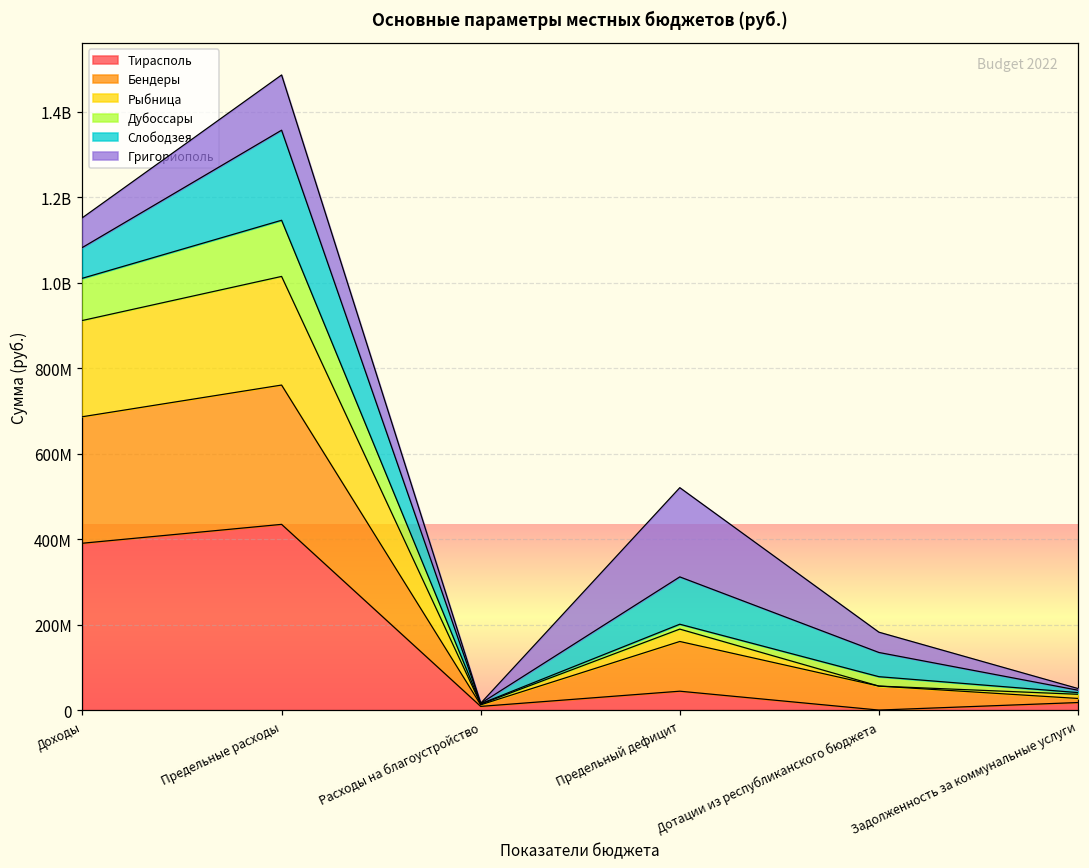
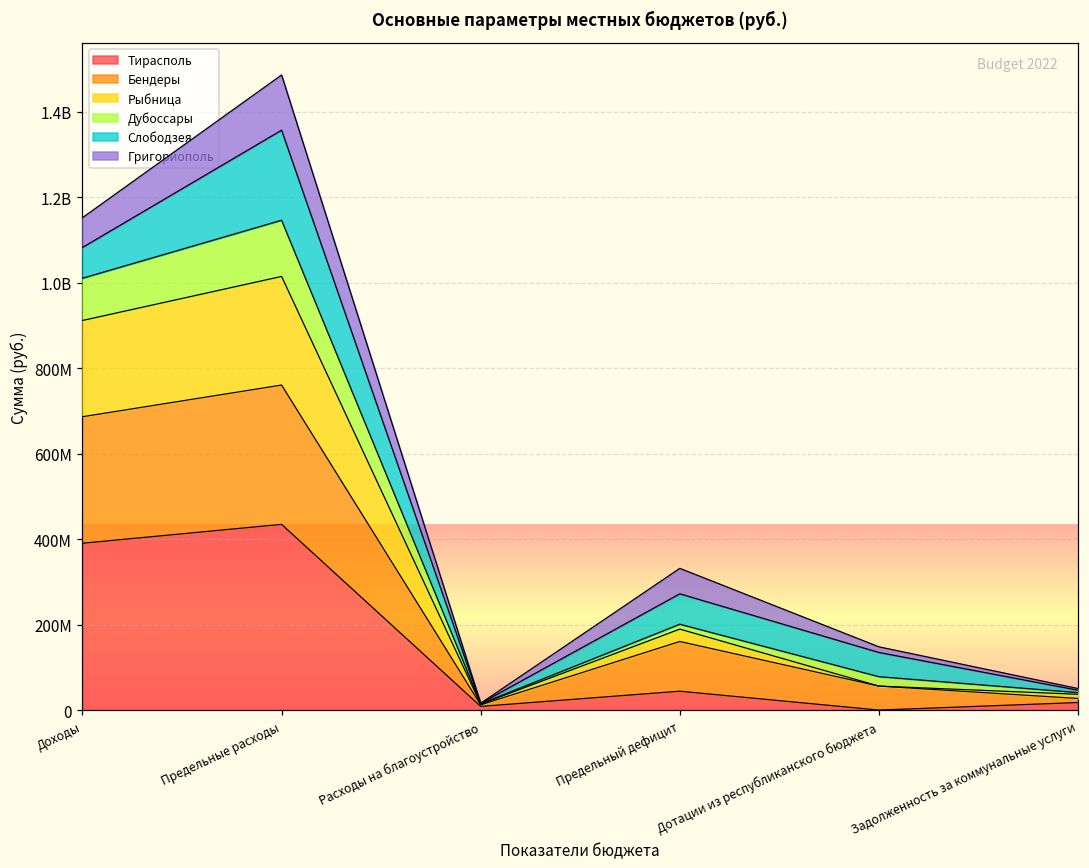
  {
    "Тирасполь": {
      "Доходы": 390000000,
      "Предельные расходы": 430000000,
      "Предельный дефицит": 40000000,
      "Дотации из республиканского бюджета": 0,
      "Задолженность за коммунальные услуги": 20000000
    },
    "Бендеры": {
      "Доходы": 300000000,
      "Предельные расходы": 330000000,
      "Предельный дефицит": 120000000,
      "Задолженность за коммунальные услуги": 10000000
    },
    "Рыбница": {
      "Доходы": 230000000,
      "Предельные расходы": 250000000,
      "Предельный дефицит": 30000000
    },
    "Дубоссары": {
      "Доходы": 100000000,
      "Предельные расходы": 130000000,
      "Предельный дефицит": 10000000,
      "Дотации из республиканского бюджета": 20000000
    },
    "Слободзея": {
      "Доходы": 70000000,
      "Предельные расходы": 210000000,
-     "Предельный дефицит": 110000000,
+     "Предельный дефицит": 70000000,
      "Дотации из республиканского бюджета": 60000000
    },
    "Григориополь": {
      "Доходы": 70000000,
      "Предельные расходы": 130000000,
-     "Предельный дефицит": 210000000,
-     "Дотации из республиканского бюджета": 50000000
+     "Предельный дефицит": 60000000,
+     "Дотации из республиканского бюджета": 10000000
    }
  }
